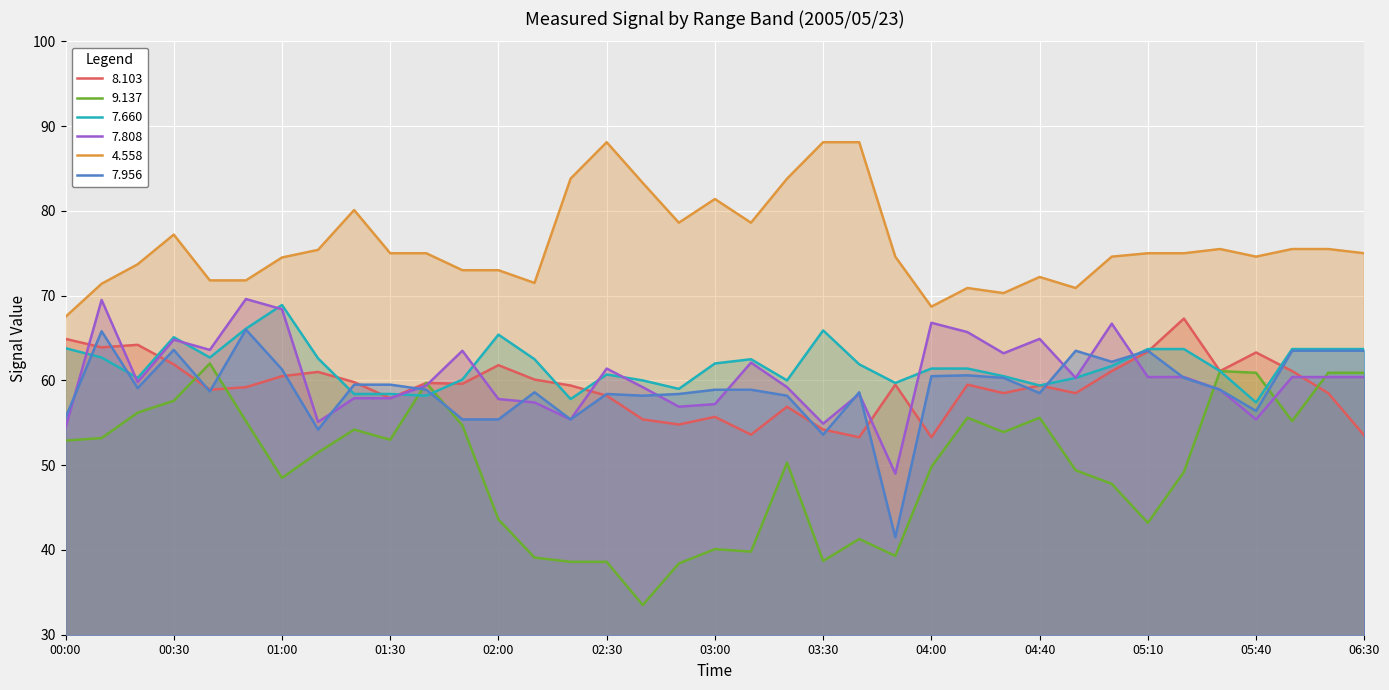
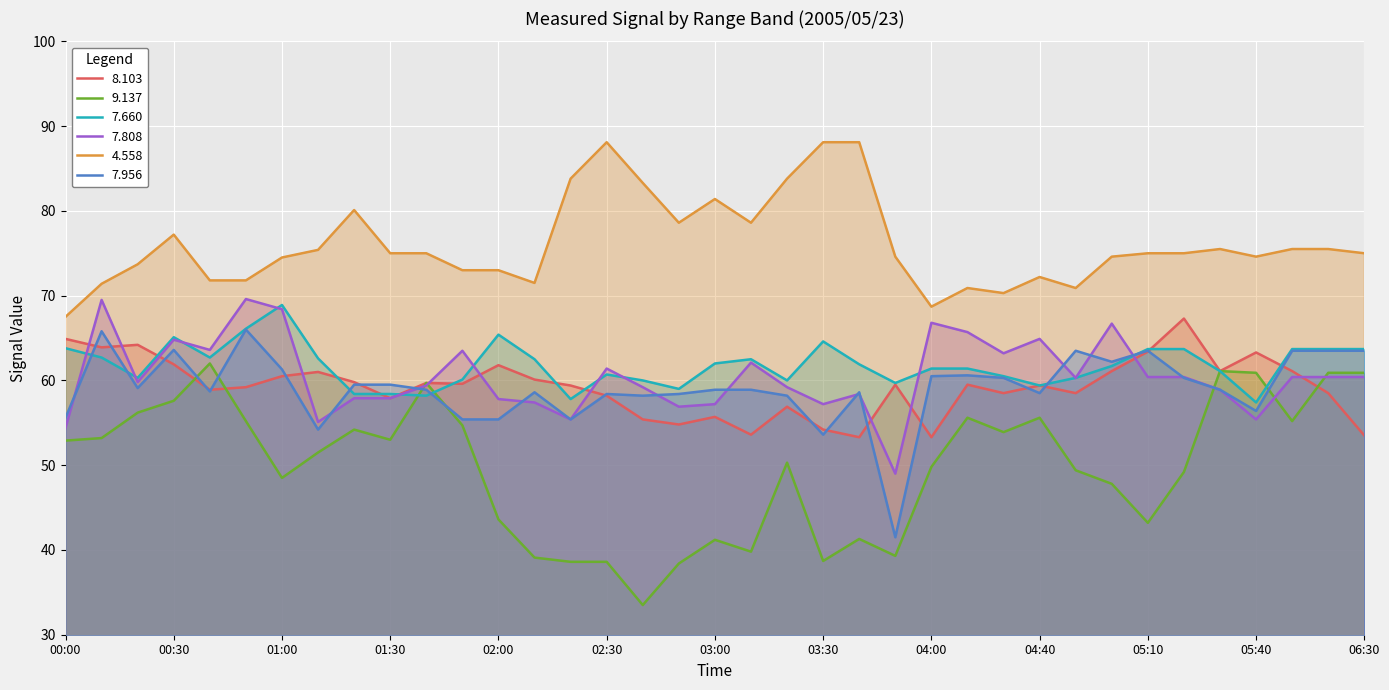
  {
    "8.103": {
      "00:00": 65,
      "00:30": 62,
      "01:00": 61,
      "02:00": 62,
      "03:00": 56,
      "03:30": 54,
      "04:00": 53,
      "05:40": 63,
      "06:30": 54
    },
    "9.137": {
      "00:00": 53,
      "00:30": 58,
      "01:00": 49,
      "01:30": 53,
      "02:00": 44,
      "02:30": 39,
-     "03:00": 40,
+     "03:00": 41,
      "03:30": 39,
      "04:00": 50,
      "04:40": 56,
      "05:10": 43,
      "05:40": 61,
      "06:30": 61
    },
    "7.660": {
      "00:00": 64,
      "01:00": 69,
      "01:30": 58,
      "02:00": 65,
      "02:30": 61,
      "03:00": 62,
-     "03:30": 66,
+     "03:30": 65,
      "04:00": 61,
      "05:40": 57
    },
    "7.808": {
      "00:00": 54,
      "01:00": 68,
      "02:00": 58,
      "02:30": 61,
      "03:00": 57,
-     "03:30": 55,
+     "03:30": 57,
      "04:00": 67,
      "04:40": 65,
      "05:10": 60,
      "05:40": 55,
      "06:30": 60
    },
    "4.558": {
      "00:00": 68,
      "00:30": 77,
      "01:00": 75,
      "01:30": 75,
      "02:00": 73,
      "02:30": 88,
      "03:00": 81,
      "03:30": 88,
      "04:00": 69,
      "04:40": 72,
      "05:10": 75,
      "05:40": 75,
      "06:30": 75
    },
    "7.956": {
      "00:00": 56,
      "00:30": 64,
      "01:00": 61,
      "01:30": 60,
      "02:00": 55,
      "03:00": 59,
      "03:30": 54,
      "04:00": 61,
      "04:40": 59,
      "05:40": 56
    }
  }
